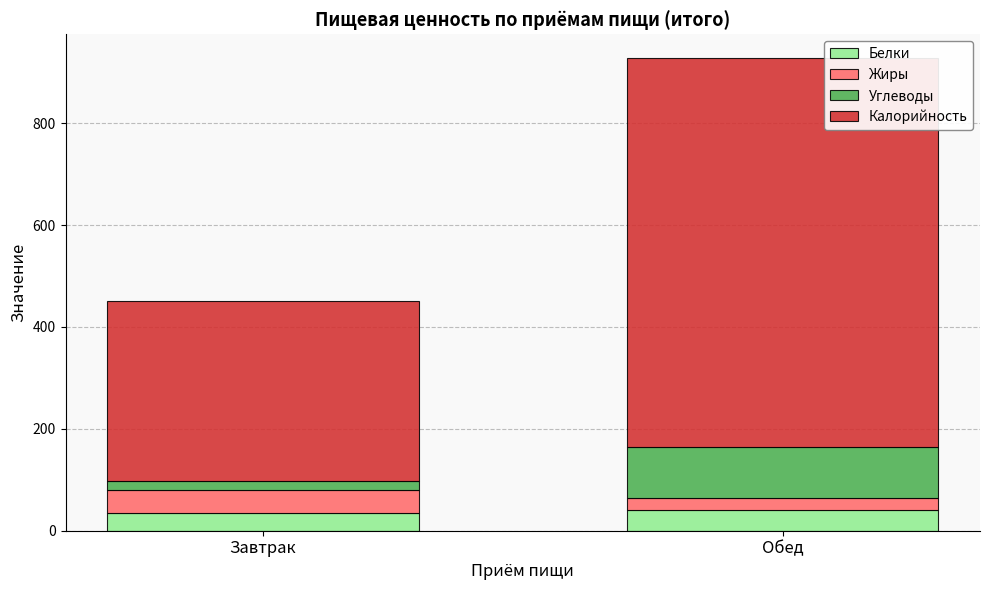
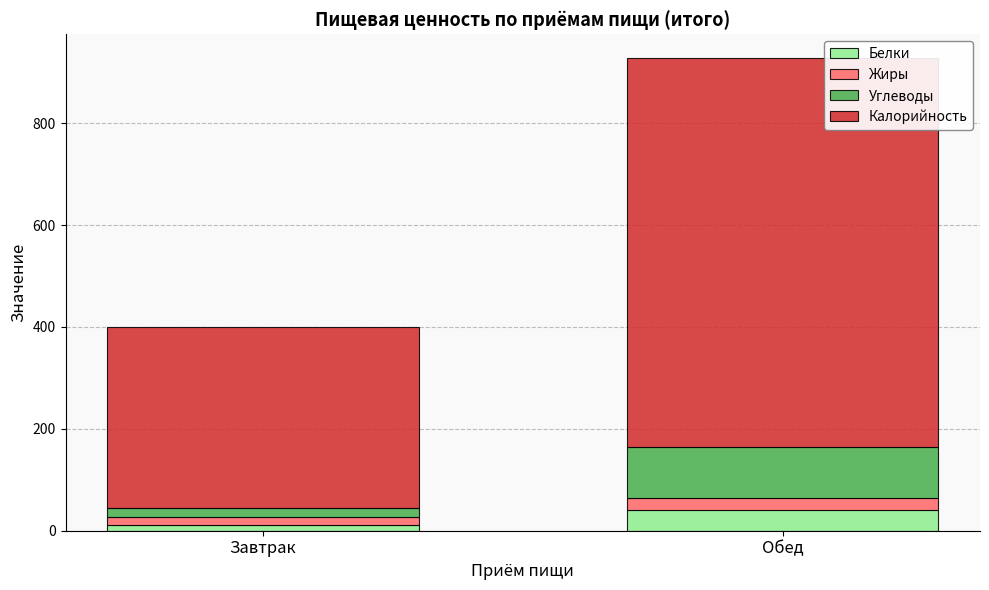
  {
    "Белки": {
-     "Завтрак": 40,
+     "Завтрак": 10,
      "Обед": 40
    },
    "Жиры": {
-     "Завтрак": 40,
+     "Завтрак": 20,
      "Обед": 20
    },
    "Углеводы": {
      "Завтрак": 20,
      "Обед": 100
    },
    "Калорийность": {
      "Завтрак": 350,
      "Обед": 760
    }
  }
